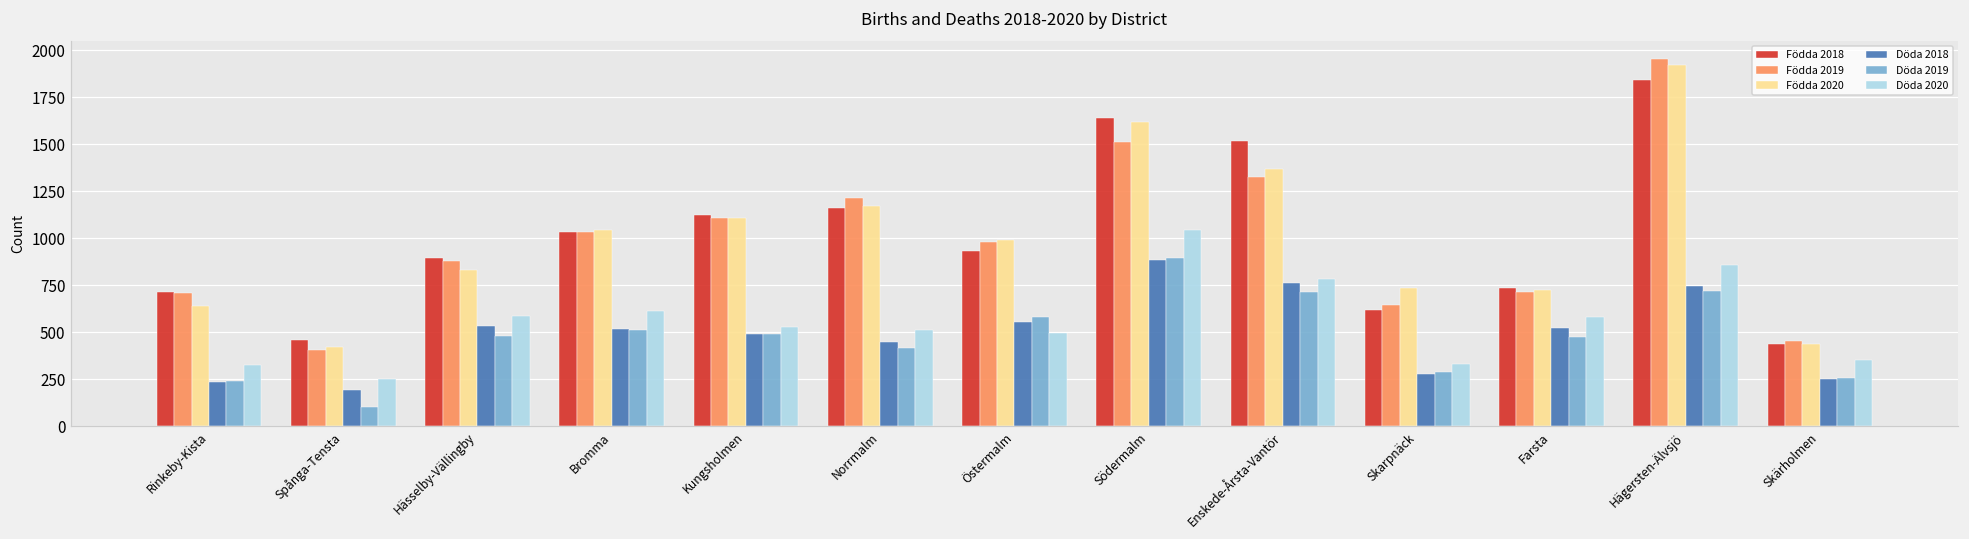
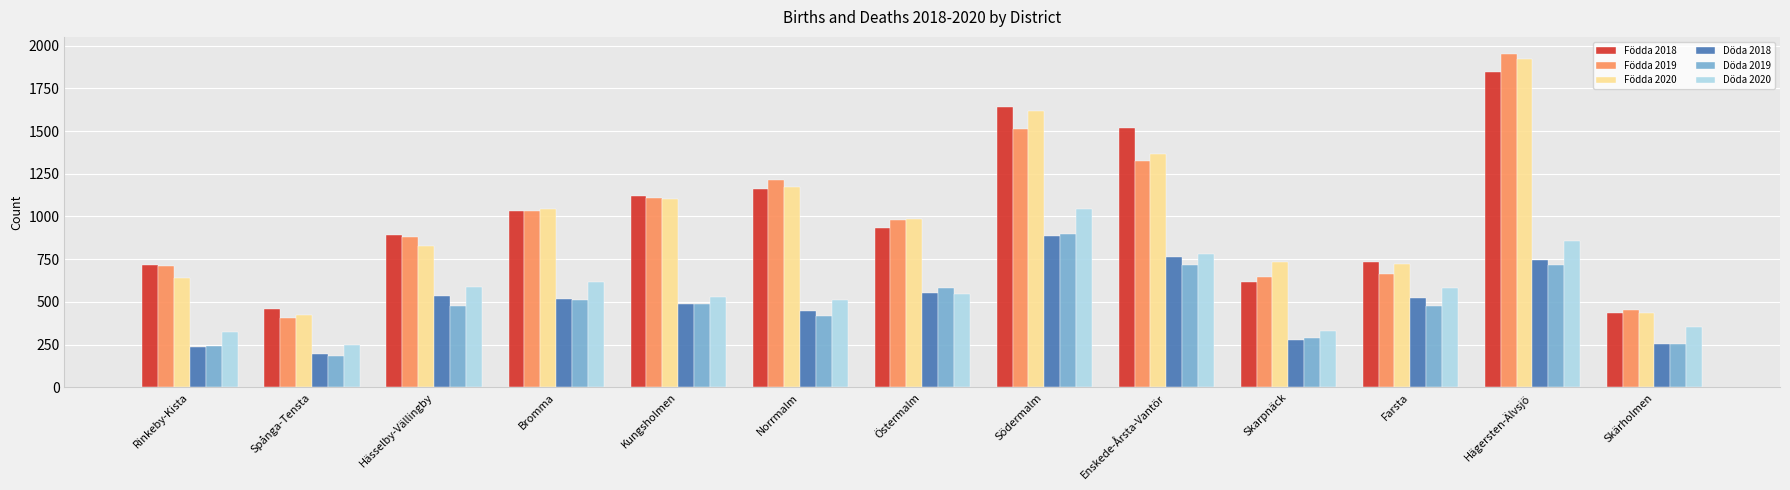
  {
    "Födda 2018": {
      "Rinkeby-Kista": 720,
      "Spånga-Tensta": 460,
      "Hässelby-Vällingby": 890,
      "Bromma": 1030,
      "Kungsholmen": 1120,
      "Norrmalm": 1160,
      "Östermalm": 930,
      "Södermalm": 1640,
      "Enskede-Årsta-Vantör": 1520,
      "Skarpnäck": 620,
      "Farsta": 740,
      "Hägersten-Älvsjö": 1840,
      "Skärholmen": 440
    },
    "Födda 2019": {
      "Rinkeby-Kista": 710,
      "Spånga-Tensta": 410,
      "Hässelby-Vällingby": 880,
      "Bromma": 1040,
      "Kungsholmen": 1110,
      "Norrmalm": 1210,
      "Östermalm": 980,
      "Södermalm": 1510,
      "Enskede-Årsta-Vantör": 1330,
      "Skarpnäck": 650,
-     "Farsta": 710,
+     "Farsta": 660,
      "Hägersten-Älvsjö": 1950,
      "Skärholmen": 450
    },
    "Födda 2020": {
      "Rinkeby-Kista": 640,
      "Spånga-Tensta": 420,
      "Hässelby-Vällingby": 830,
      "Bromma": 1040,
      "Kungsholmen": 1110,
      "Norrmalm": 1170,
      "Östermalm": 990,
      "Södermalm": 1620,
      "Enskede-Årsta-Vantör": 1370,
      "Skarpnäck": 730,
      "Farsta": 720,
      "Hägersten-Älvsjö": 1920,
      "Skärholmen": 440
    },
    "Döda 2018": {
      "Rinkeby-Kista": 240,
      "Spånga-Tensta": 200,
      "Hässelby-Vällingby": 530,
      "Bromma": 520,
      "Kungsholmen": 490,
      "Norrmalm": 450,
      "Östermalm": 550,
      "Södermalm": 890,
      "Enskede-Årsta-Vantör": 760,
      "Skarpnäck": 280,
      "Farsta": 520,
      "Hägersten-Älvsjö": 740,
      "Skärholmen": 250
    },
    "Döda 2019": {
      "Rinkeby-Kista": 240,
-     "Spånga-Tensta": 100,
+     "Spånga-Tensta": 180,
      "Hässelby-Vällingby": 480,
      "Bromma": 510,
      "Kungsholmen": 490,
      "Norrmalm": 420,
      "Östermalm": 580,
      "Södermalm": 900,
      "Enskede-Årsta-Vantör": 720,
      "Skarpnäck": 290,
      "Farsta": 480,
      "Hägersten-Älvsjö": 720,
      "Skärholmen": 250
    },
    "Döda 2020": {
      "Rinkeby-Kista": 320,
      "Spånga-Tensta": 250,
      "Hässelby-Vällingby": 590,
      "Bromma": 620,
      "Kungsholmen": 530,
      "Norrmalm": 510,
-     "Östermalm": 500,
+     "Östermalm": 550,
      "Södermalm": 1040,
      "Enskede-Årsta-Vantör": 780,
      "Skarpnäck": 330,
      "Farsta": 580,
      "Hägersten-Älvsjö": 860,
      "Skärholmen": 350
    }
  }
